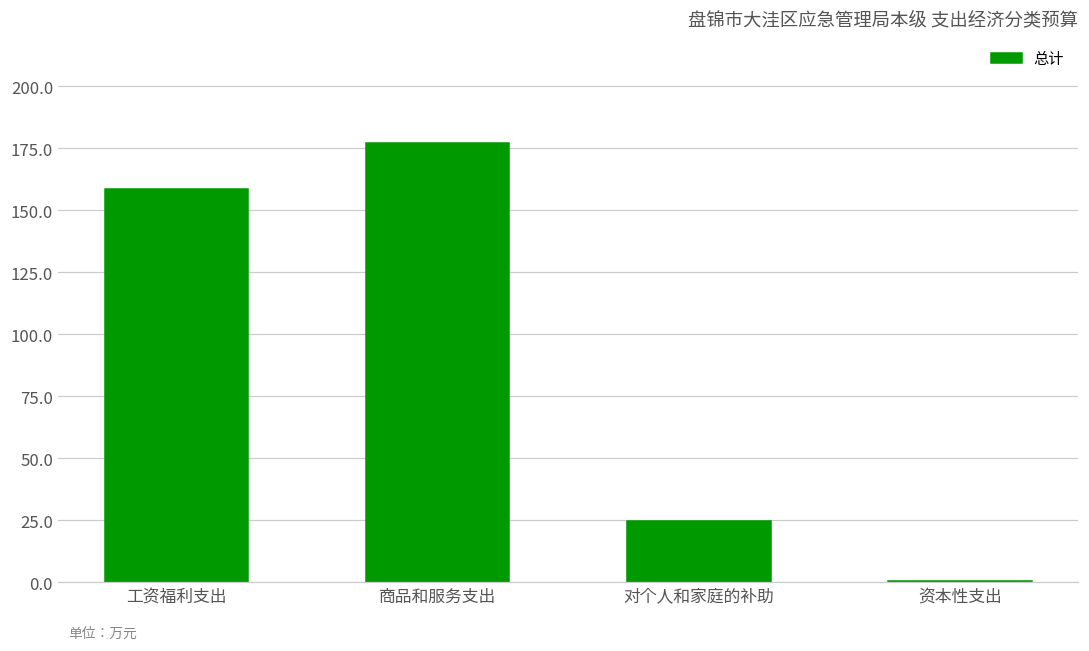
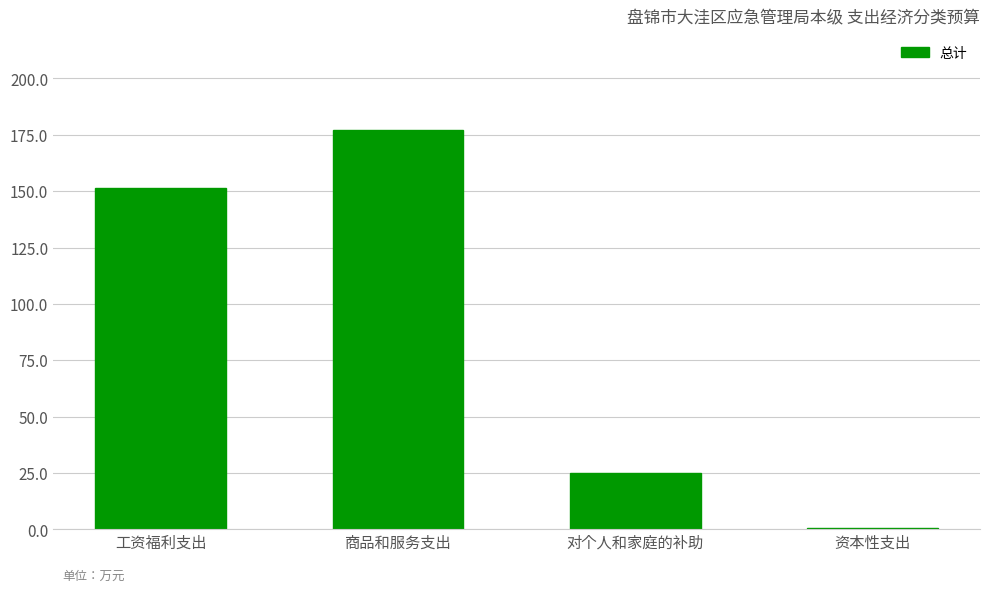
  {
-   "工资福利支出": 159,
+   "工资福利支出": 151,
    "商品和服务支出": 177,
    "对个人和家庭的补助": 25
  }
